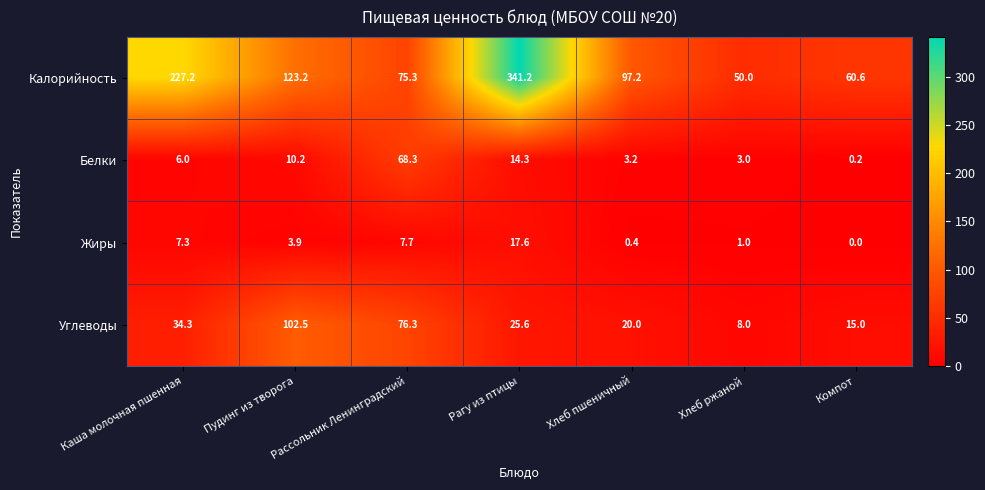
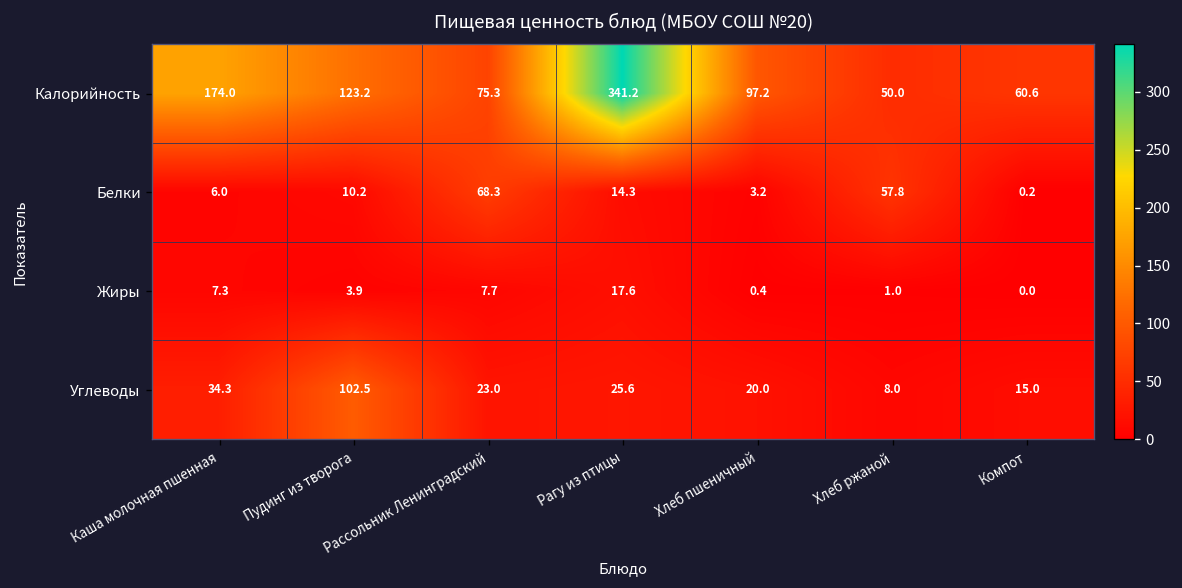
  {
    "Калорийность": {
-     "Каша молочная пшенная": 227.2,
+     "Каша молочная пшенная": 174.0,
      "Пудинг из творога": 123.2,
      "Рассольник Ленинградский": 75.3,
      "Рагу из птицы": 341.2,
      "Хлеб пшеничный": 97.2,
      "Хлеб ржаной": 50.0,
      "Компот": 60.6
    },
    "Белки": {
      "Каша молочная пшенная": 6.0,
      "Пудинг из творога": 10.2,
      "Рассольник Ленинградский": 68.3,
      "Рагу из птицы": 14.3,
      "Хлеб пшеничный": 3.2,
-     "Хлеб ржаной": 3.0,
+     "Хлеб ржаной": 57.8,
      "Компот": 0.2
    },
    "Жиры": {
      "Каша молочная пшенная": 7.3,
      "Пудинг из творога": 3.9,
      "Рассольник Ленинградский": 7.7,
      "Рагу из птицы": 17.6,
      "Хлеб пшеничный": 0.4,
      "Хлеб ржаной": 1.0,
      "Компот": 0.0
    },
    "Углеводы": {
      "Каша молочная пшенная": 34.3,
      "Пудинг из творога": 102.5,
-     "Рассольник Ленинградский": 76.3,
+     "Рассольник Ленинградский": 23.0,
      "Рагу из птицы": 25.6,
      "Хлеб пшеничный": 20.0,
      "Хлеб ржаной": 8.0,
      "Компот": 15.0
    }
  }
